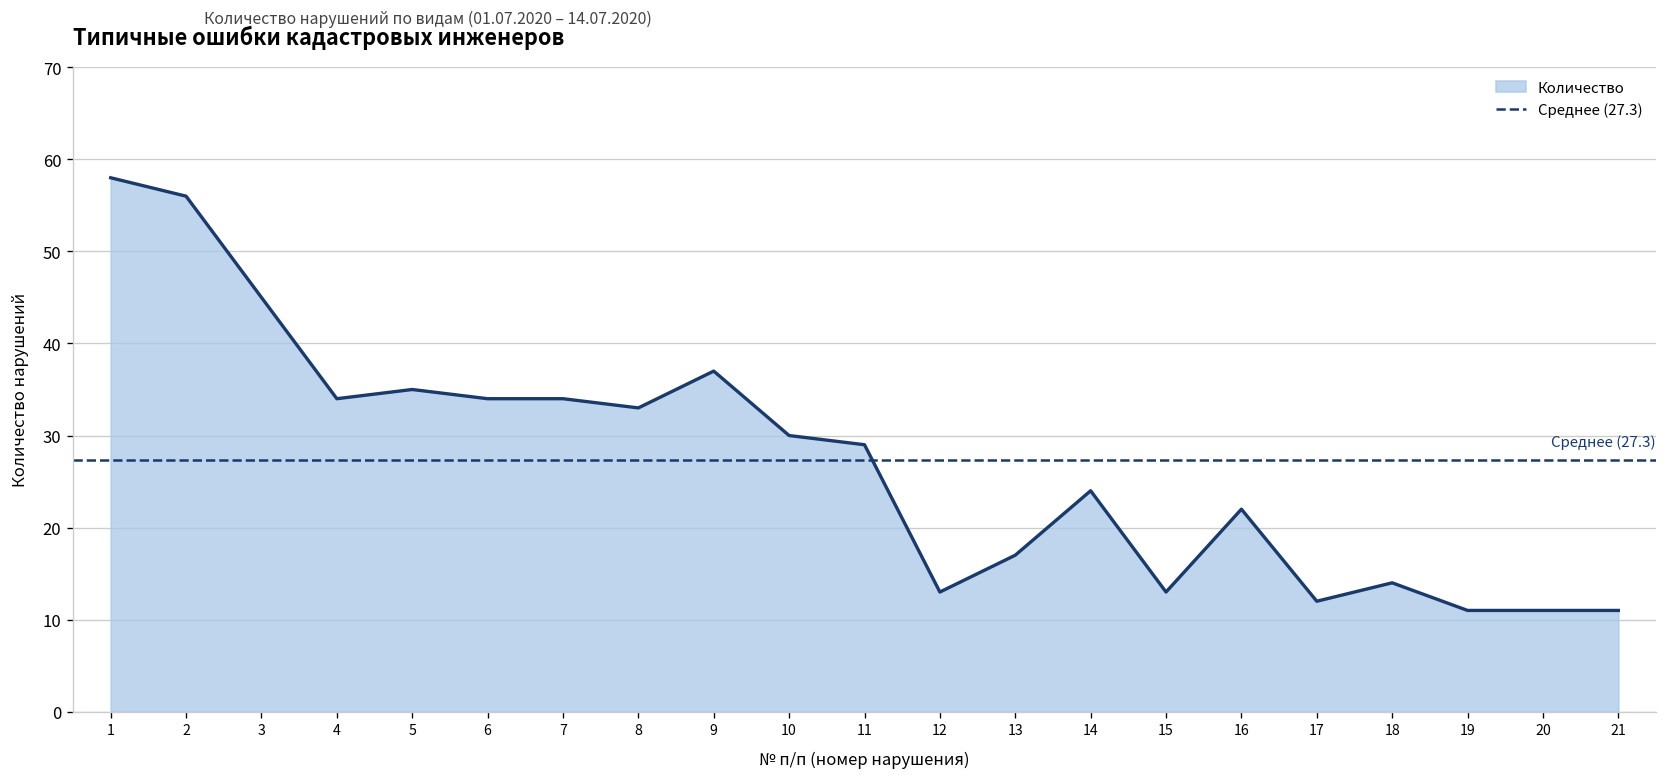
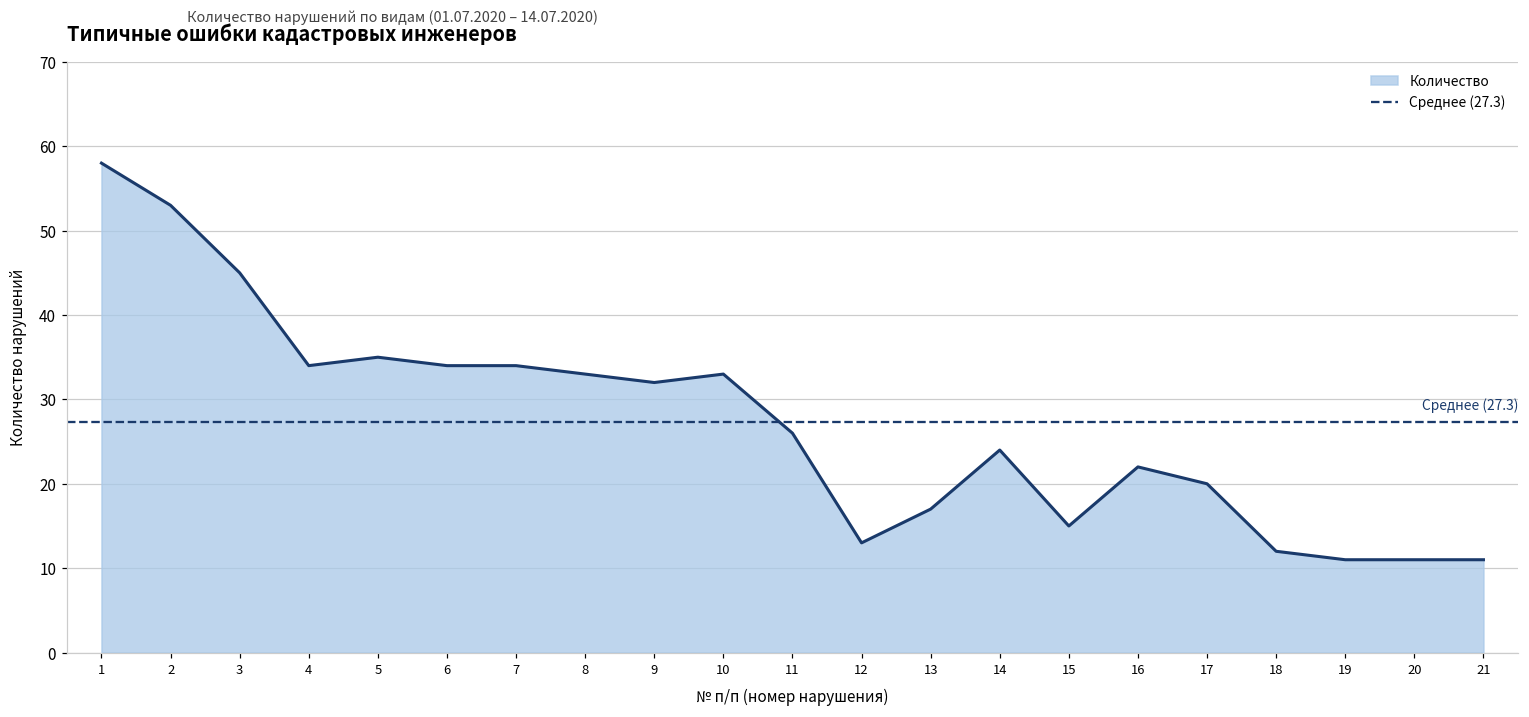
  {
    "1": 58,
-   "2": 56,
+   "2": 53,
    "3": 45,
    "4": 34,
    "5": 35,
    "6": 34,
    "7": 34,
    "8": 33,
-   "9": 37,
-   "10": 30,
-   "11": 29,
+   "9": 32,
+   "10": 33,
+   "11": 26,
    "12": 13,
    "13": 17,
    "14": 24,
-   "15": 13,
+   "15": 15,
    "16": 22,
-   "17": 12,
-   "18": 14,
+   "17": 20,
+   "18": 12,
    "19": 11,
    "20": 11,
    "21": 11
  }
